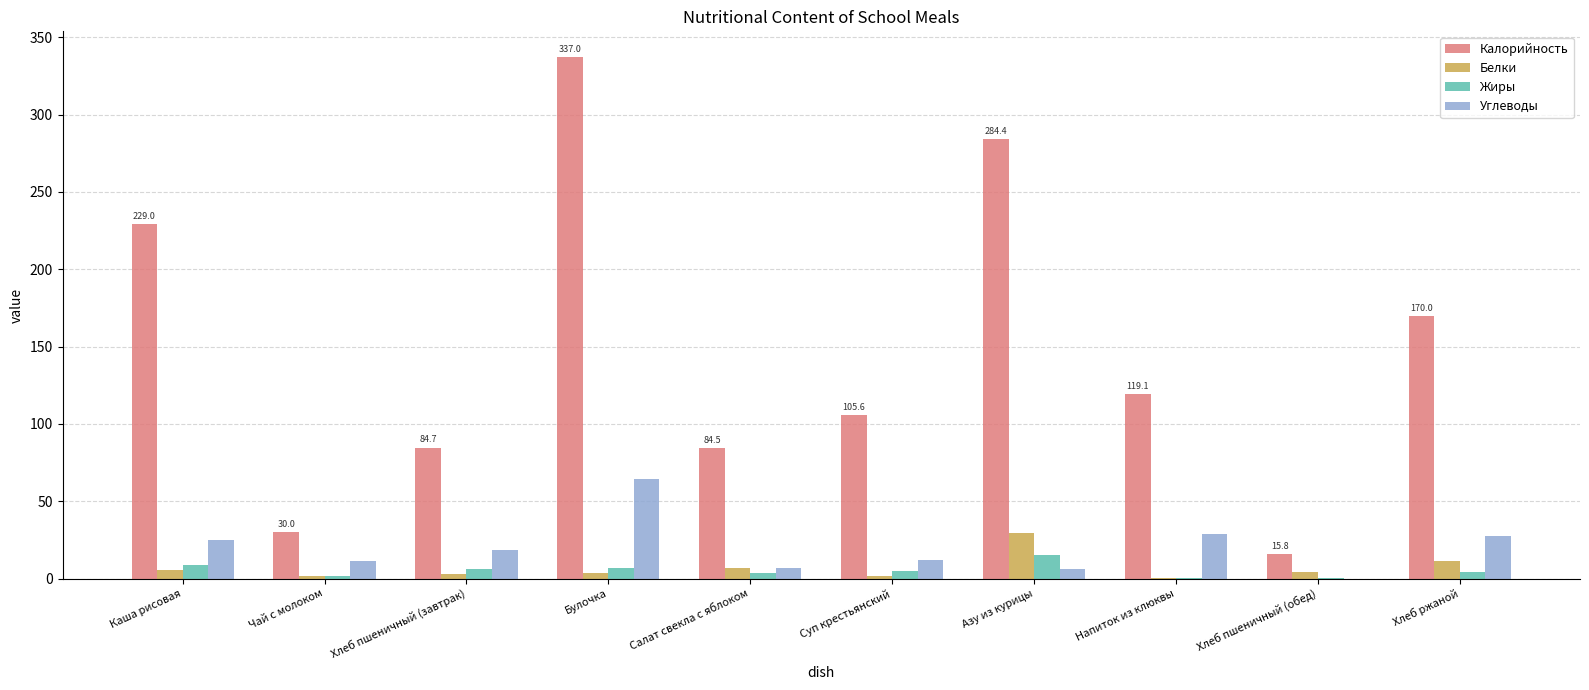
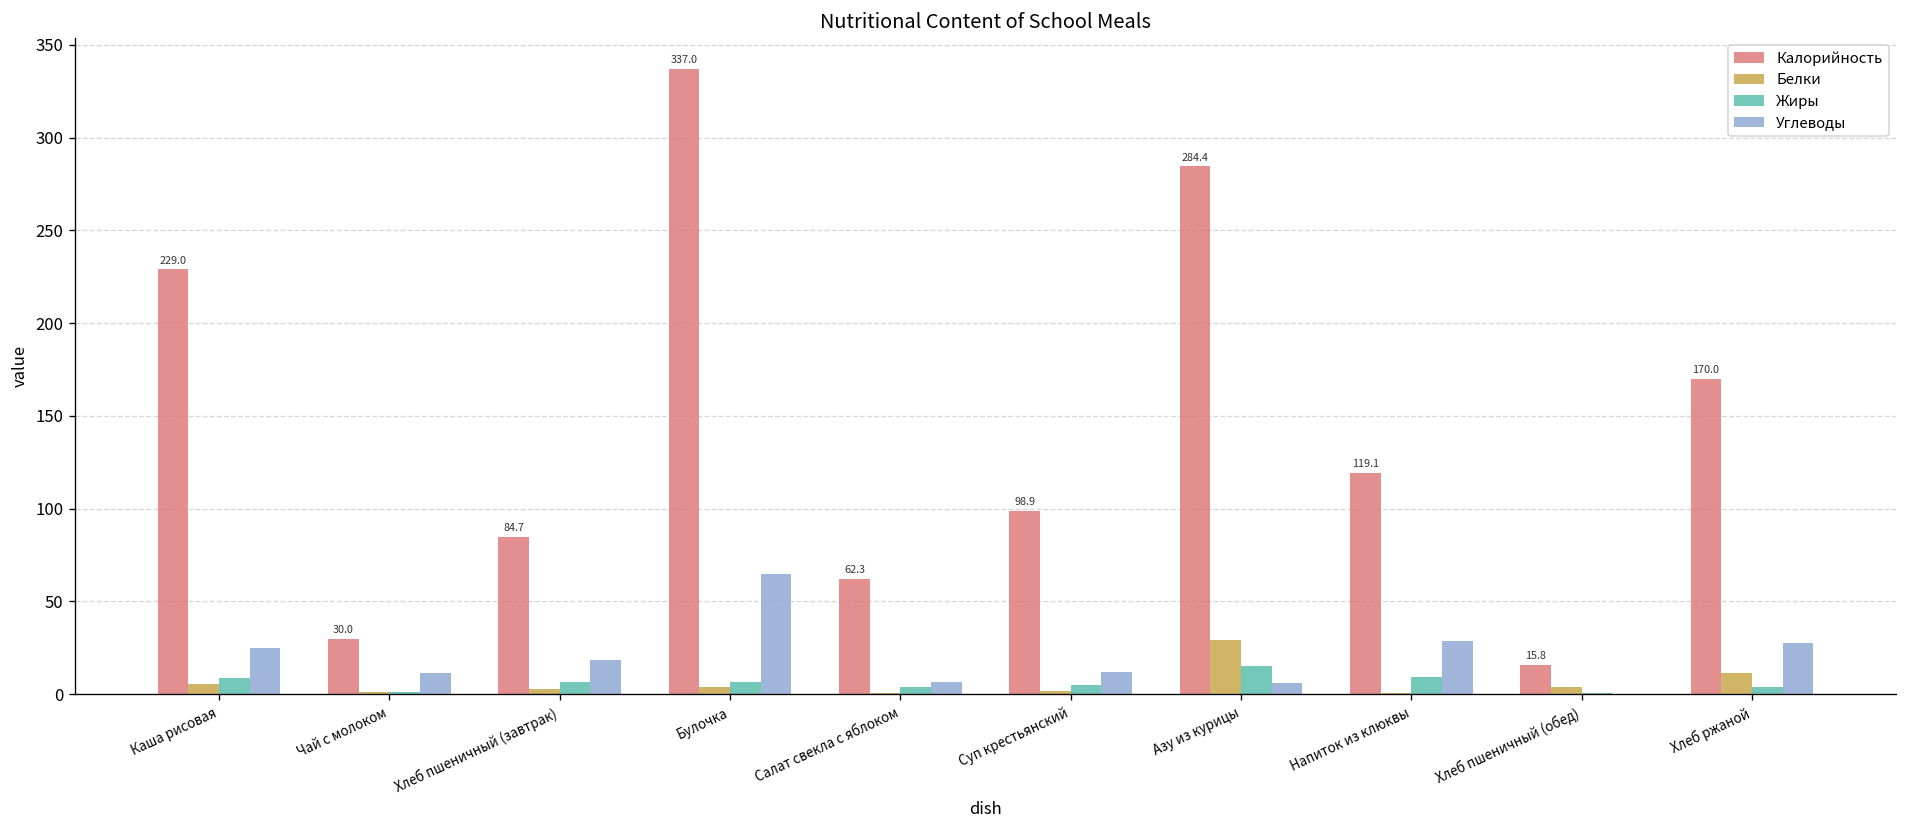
  {
    "Калорийность": {
      "Каша рисовая": 229.0,
      "Чай с молоком": 30.0,
      "Хлеб пшеничный (завтрак)": 84.7,
      "Булочка": 337.0,
-     "Салат свекла с яблоком": 84.5,
-     "Суп крестьянский": 105.6,
+     "Салат свекла с яблоком": 62.3,
+     "Суп крестьянский": 98.9,
      "Азу из курицы": 284.4,
      "Напиток из клюквы": 119.1,
      "Хлеб пшеничный (обед)": 15.8,
      "Хлеб ржаной": 170.0
    },
    "Белки": {
      "Каша рисовая": 6,
      "Хлеб пшеничный (завтрак)": 3,
      "Булочка": 4,
-     "Салат свекла с яблоком": 7,
+     "Салат свекла с яблоком": 1,
      "Суп крестьянский": 2,
      "Азу из курицы": 29,
      "Хлеб пшеничный (обед)": 4,
      "Хлеб ржаной": 11
    },
    "Жиры": {
      "Каша рисовая": 9,
      "Хлеб пшеничный (завтрак)": 6,
      "Булочка": 7,
      "Салат свекла с яблоком": 4,
      "Суп крестьянский": 5,
      "Азу из курицы": 15,
-     "Напиток из клюквы": 0,
+     "Напиток из клюквы": 9,
      "Хлеб ржаной": 4
    },
    "Углеводы": {
      "Каша рисовая": 25,
      "Чай с молоком": 11,
      "Хлеб пшеничный (завтрак)": 19,
      "Булочка": 65,
      "Салат свекла с яблоком": 7,
      "Суп крестьянский": 12,
      "Азу из курицы": 6,
      "Напиток из клюквы": 29,
      "Хлеб пшеничный (обед)": 0,
      "Хлеб ржаной": 28
    }
  }
